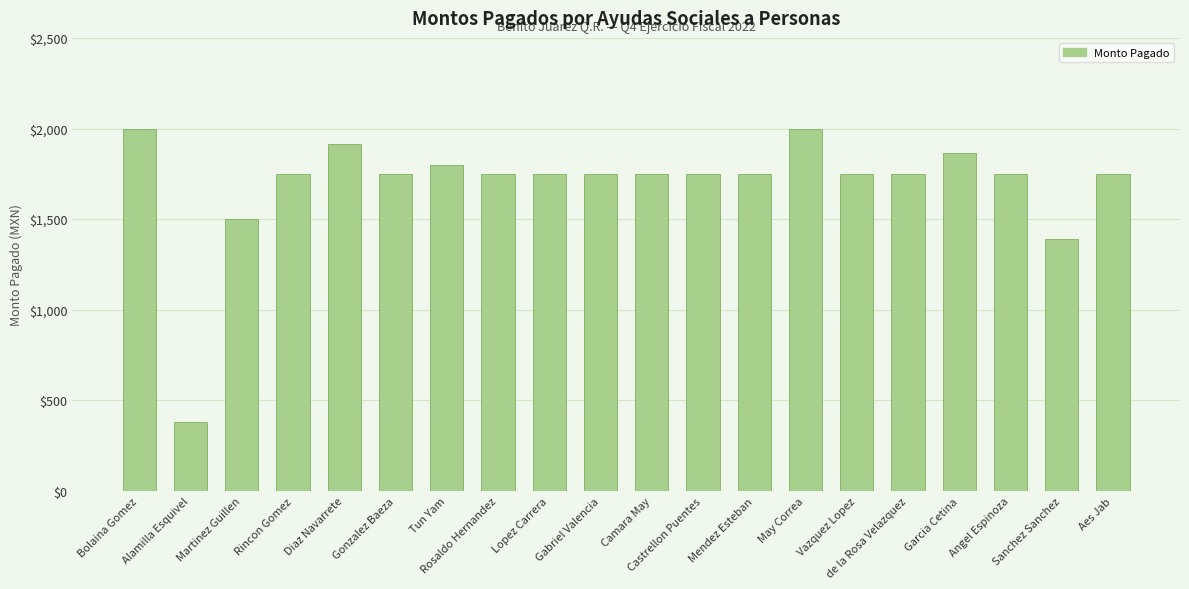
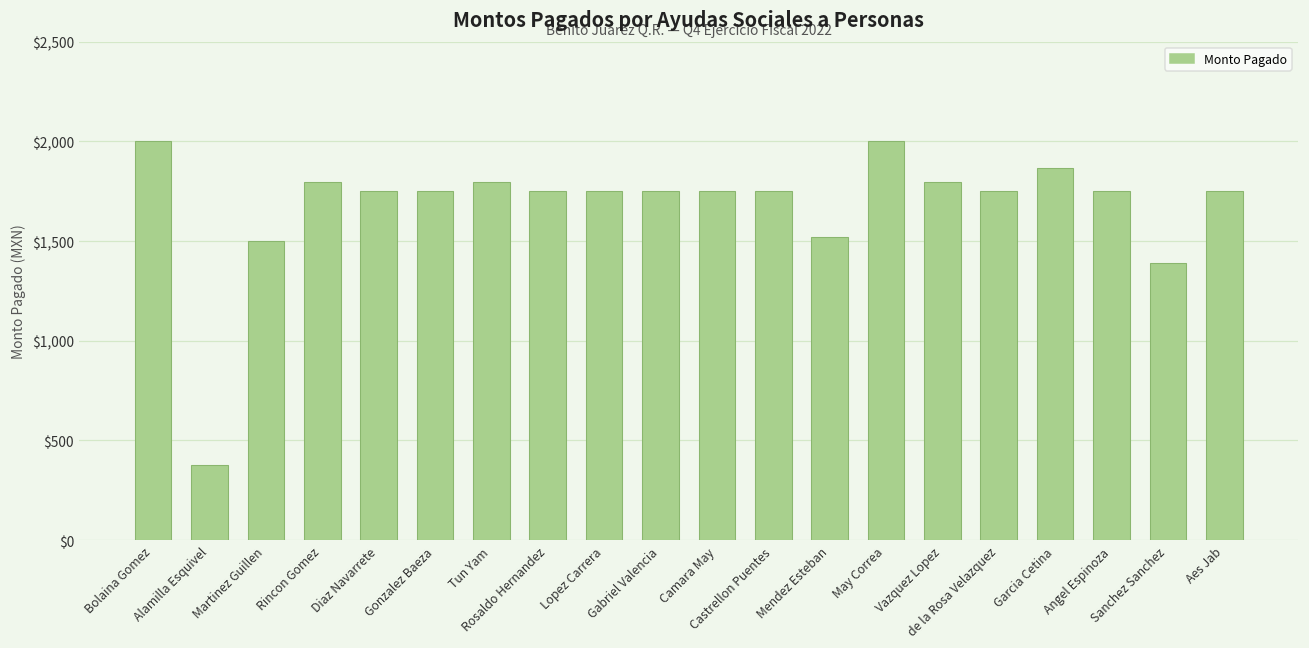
  {
    "Bolaina Gomez": "$2,000",
    "Alamilla Esquivel": "$380",
    "Martinez Guillen": "$1,500",
-   "Rincon Gomez": "$1,750",
-   "Diaz Navarrete": "$1,920",
+   "Rincon Gomez": "$1,800",
+   "Diaz Navarrete": "$1,750",
    "Gonzalez Baeza": "$1,750",
    "Tun Yam": "$1,800",
    "Rosaldo Hernandez": "$1,750",
    "Lopez Carrera": "$1,750",
    "Gabriel Valencia": "$1,750",
    "Camara May": "$1,750",
    "Castrellon Puentes": "$1,750",
-   "Mendez Esteban": "$1,750",
+   "Mendez Esteban": "$1,520",
    "May Correa": "$2,000",
-   "Vazquez Lopez": "$1,750",
+   "Vazquez Lopez": "$1,800",
    "de la Rosa Velazquez": "$1,750",
    "Garcia Cetina": "$1,870",
    "Angel Espinoza": "$1,750",
    "Sanchez Sanchez": "$1,390",
    "Aes Jab": "$1,750"
  }
